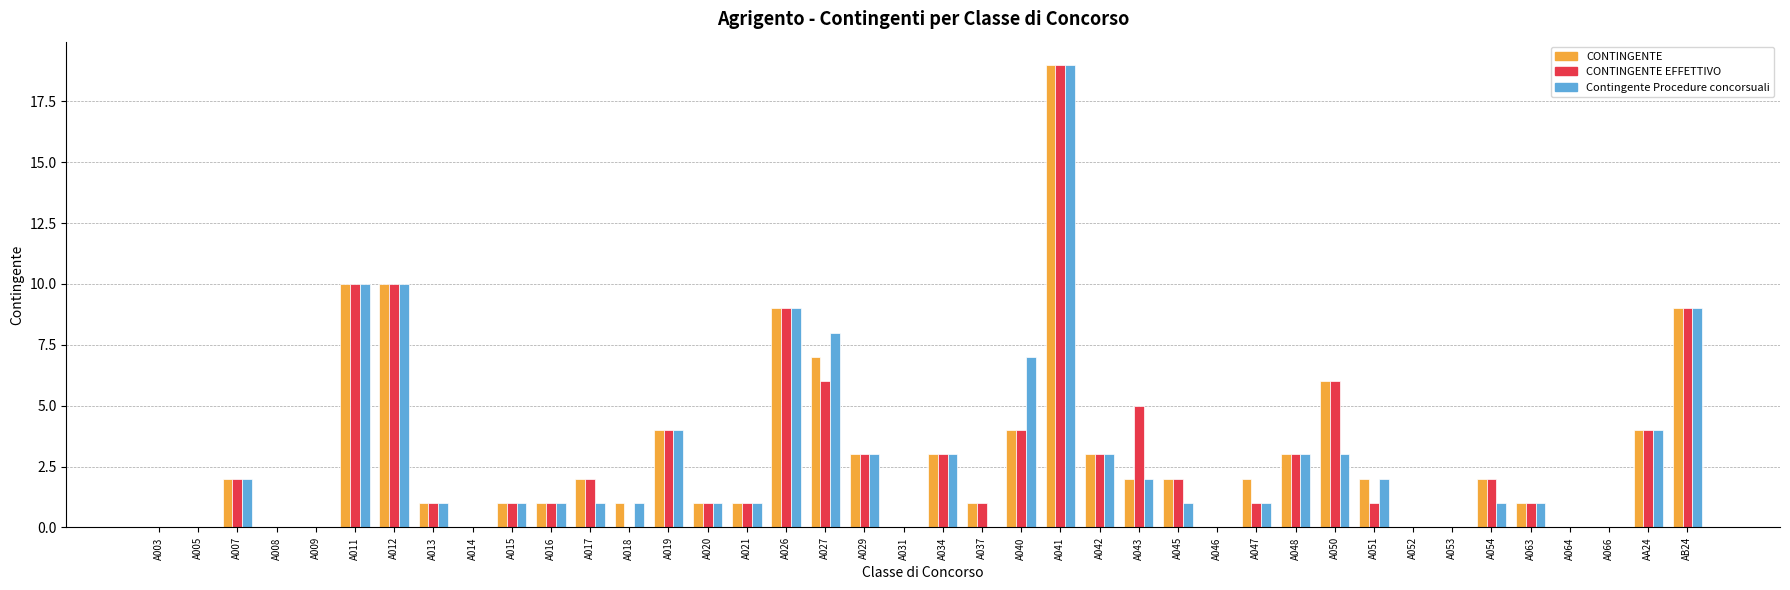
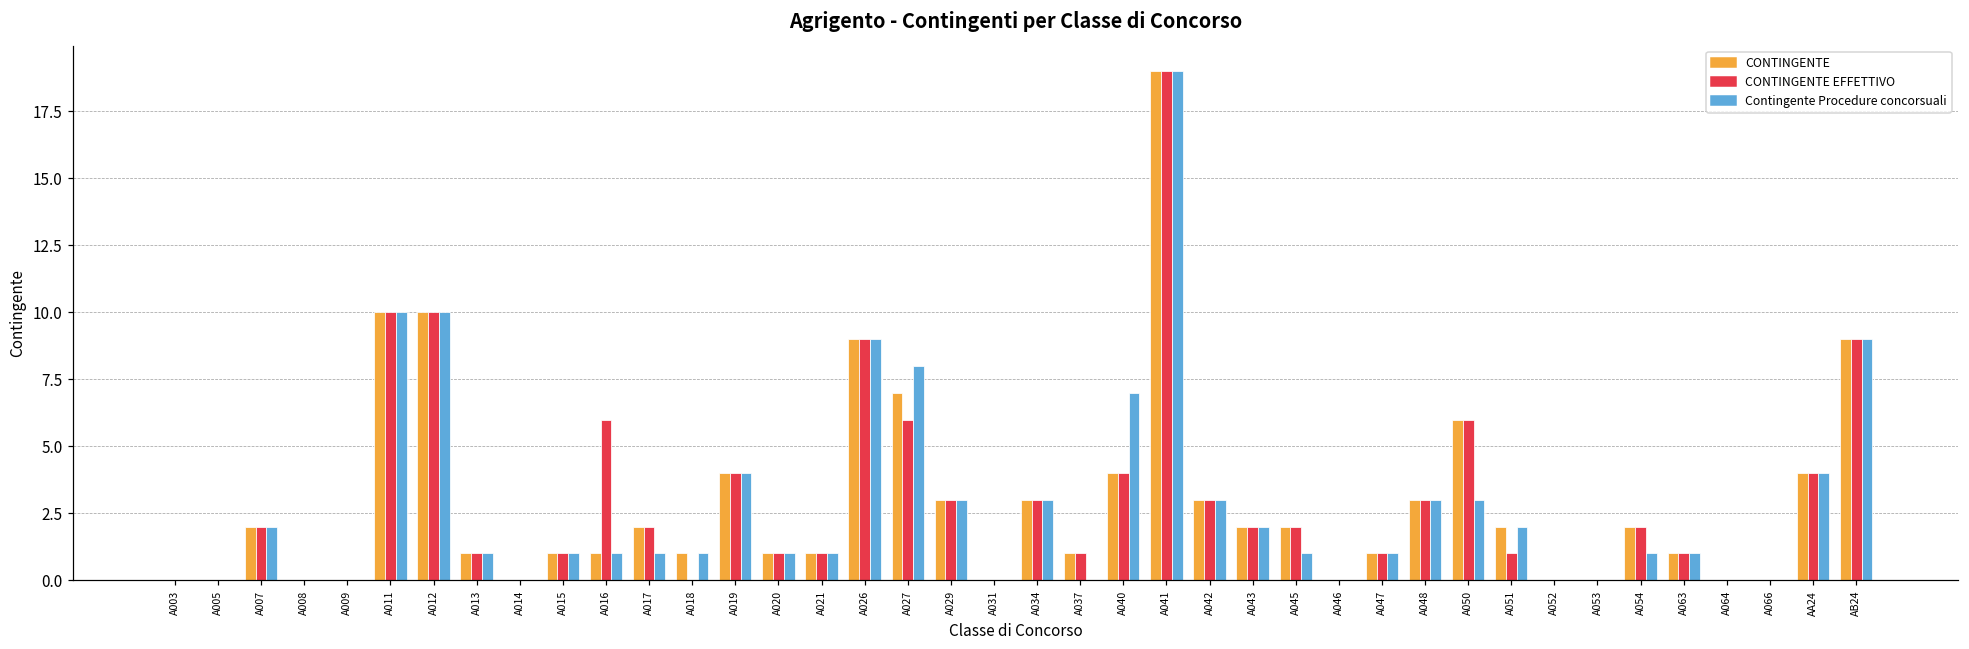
  {
    "CONTINGENTE": {
      "A003": 0,
      "A005": 0,
      "A007": 2,
      "A008": 0,
      "A009": 0,
      "A011": 10,
      "A012": 10,
      "A013": 1,
      "A014": 0,
      "A015": 1,
      "A016": 1,
      "A017": 2,
      "A018": 1,
      "A019": 4,
      "A020": 1,
      "A021": 1,
      "A026": 9,
      "A027": 7,
      "A029": 3,
      "A031": 0,
      "A034": 3,
      "A037": 1,
      "A040": 4,
      "A041": 19,
      "A042": 3,
      "A043": 2,
      "A045": 2,
      "A046": 0,
-     "A047": 2,
+     "A047": 1,
      "A048": 3,
      "A050": 6,
      "A051": 2,
      "A052": 0,
      "A053": 0,
      "A054": 2,
      "A063": 1,
      "A064": 0,
      "A066": 0,
      "AA24": 4,
      "AB24": 9
    },
    "CONTINGENTE EFFETTIVO": {
      "A003": 0,
      "A005": 0,
      "A007": 2,
      "A008": 0,
      "A009": 0,
      "A011": 10,
      "A012": 10,
      "A013": 1,
      "A014": 0,
      "A015": 1,
-     "A016": 1,
+     "A016": 6,
      "A017": 2,
      "A018": 0,
      "A019": 4,
      "A020": 1,
      "A021": 1,
      "A026": 9,
      "A027": 6,
      "A029": 3,
      "A031": 0,
      "A034": 3,
      "A037": 1,
      "A040": 4,
      "A041": 19,
      "A042": 3,
-     "A043": 5,
+     "A043": 2,
      "A045": 2,
      "A046": 0,
      "A047": 1,
      "A048": 3,
      "A050": 6,
      "A051": 1,
      "A052": 0,
      "A053": 0,
      "A054": 2,
      "A063": 1,
      "A064": 0,
      "A066": 0,
      "AA24": 4,
      "AB24": 9
    },
    "Contingente Procedure concorsuali": {
      "A003": 0,
      "A005": 0,
      "A007": 2,
      "A008": 0,
      "A009": 0,
      "A011": 10,
      "A012": 10,
      "A013": 1,
      "A014": 0,
      "A015": 1,
      "A016": 1,
      "A017": 1,
      "A018": 1,
      "A019": 4,
      "A020": 1,
      "A021": 1,
      "A026": 9,
      "A027": 8,
      "A029": 3,
      "A031": 0,
      "A034": 3,
      "A037": 0,
      "A040": 7,
      "A041": 19,
      "A042": 3,
      "A043": 2,
      "A045": 1,
      "A046": 0,
      "A047": 1,
      "A048": 3,
      "A050": 3,
      "A051": 2,
      "A052": 0,
      "A053": 0,
      "A054": 1,
      "A063": 1,
      "A064": 0,
      "A066": 0,
      "AA24": 4,
      "AB24": 9
    }
  }
